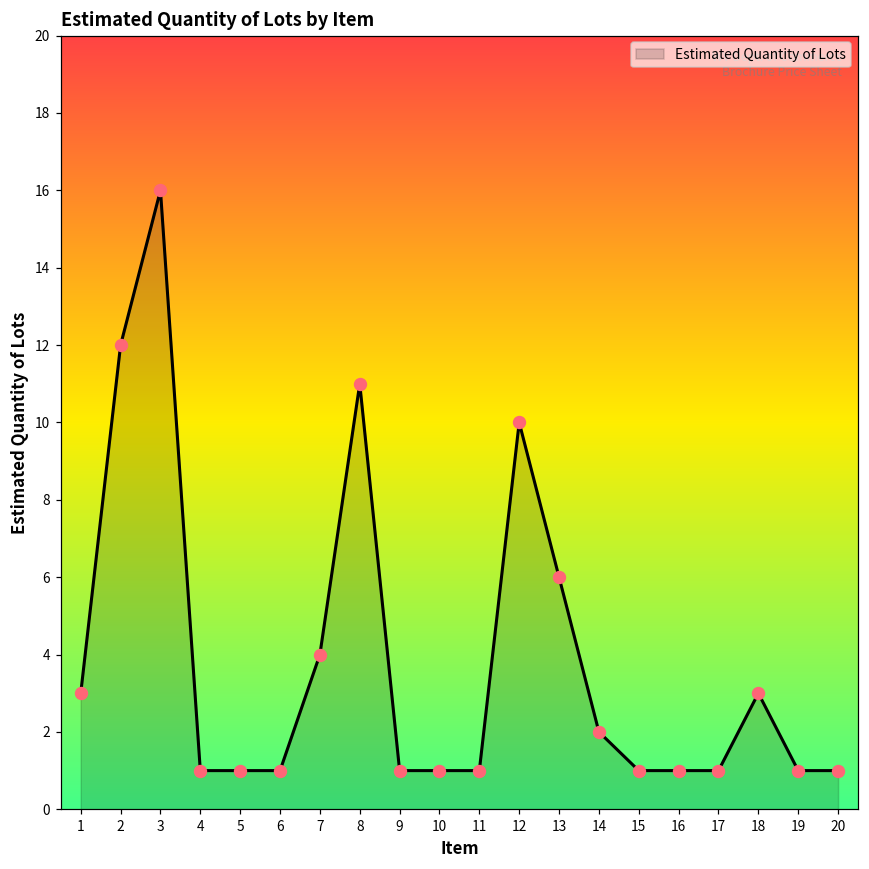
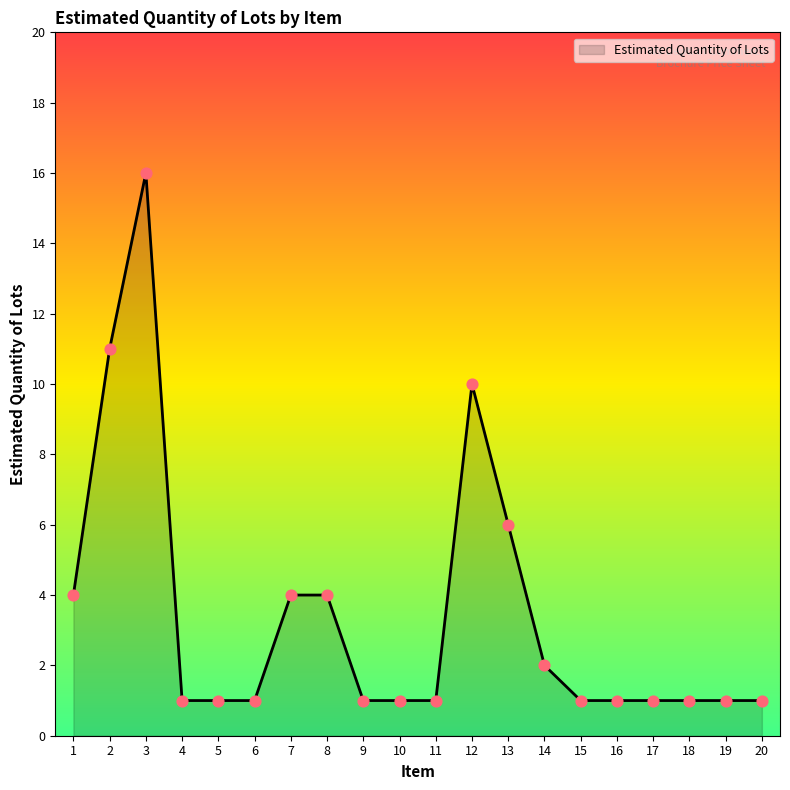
  {
-   "1": 3,
-   "2": 12,
+   "1": 4,
+   "2": 11,
    "3": 16,
    "4": 1,
    "5": 1,
    "6": 1,
    "7": 4,
-   "8": 11,
+   "8": 4,
    "9": 1,
    "10": 1,
    "11": 1,
    "12": 10,
    "13": 6,
    "14": 2,
    "15": 1,
    "16": 1,
    "17": 1,
-   "18": 3,
+   "18": 1,
    "19": 1,
    "20": 1
  }
